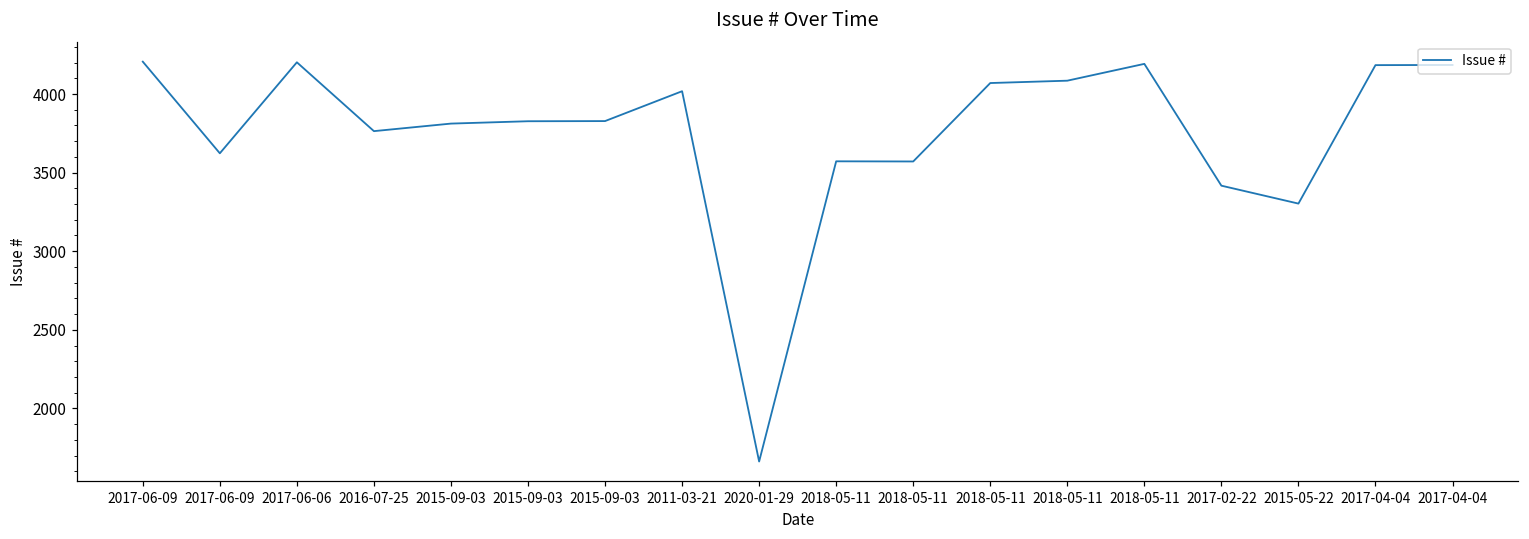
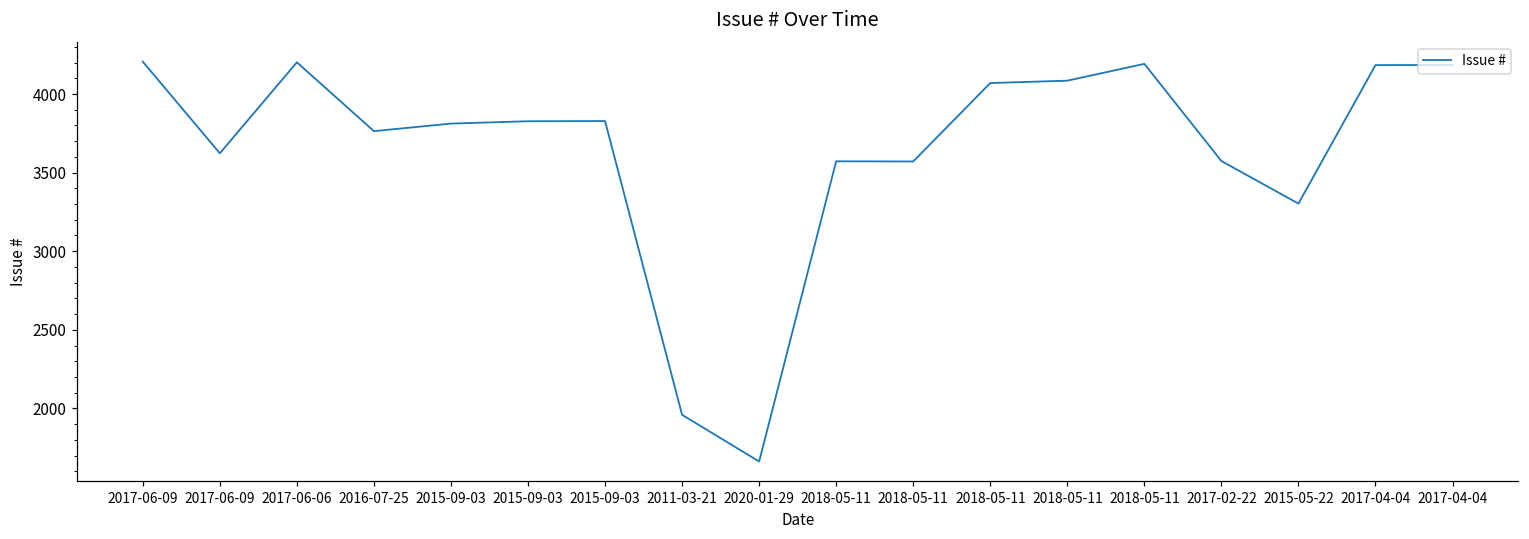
  {
    "2017-06-06": 4200,
    "2016-07-25": 3760,
-   "2011-03-21": 4020,
+   "2011-03-21": 1960,
    "2020-01-29": 1660,
-   "2017-02-22": 3420,
+   "2017-02-22": 3570,
    "2015-05-22": 3300
  }
